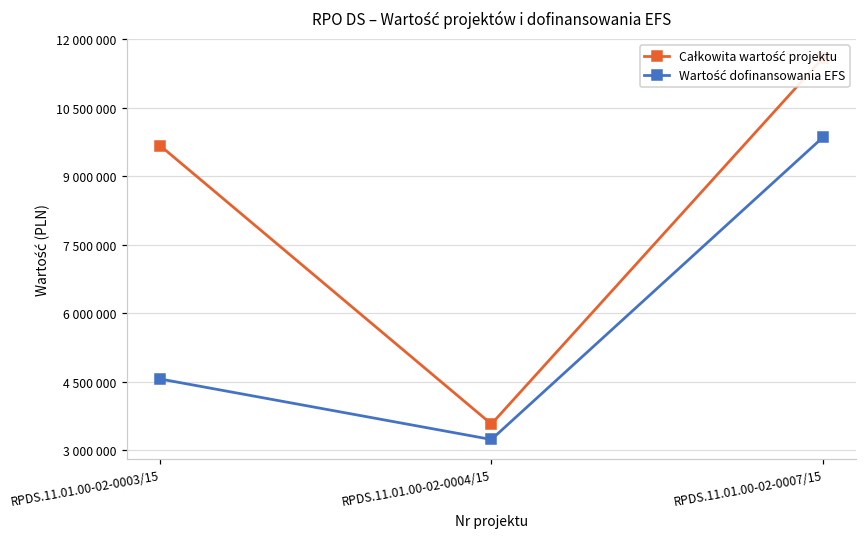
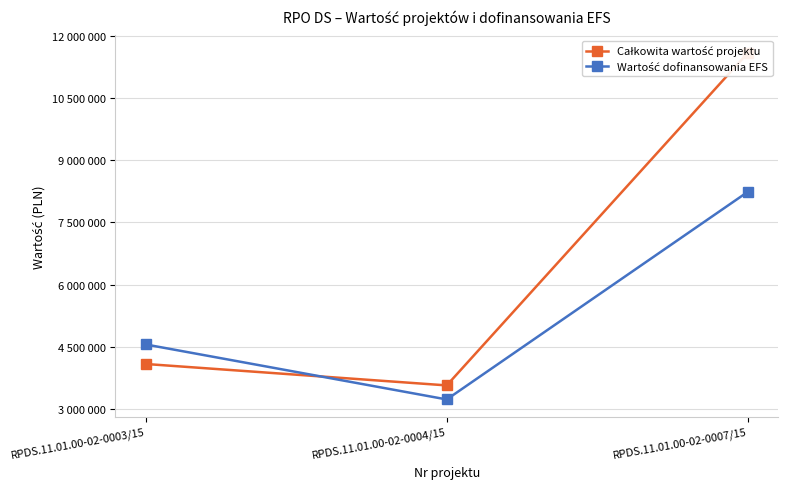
  {
    "Całkowita wartość projektu": {
-     "RPDS.11.01.00-02-0003/15": 9700000,
+     "RPDS.11.01.00-02-0003/15": 4100000,
      "RPDS.11.01.00-02-0004/15": 3600000
    },
    "Wartość dofinansowania EFS": {
      "RPDS.11.01.00-02-0003/15": 4600000,
      "RPDS.11.01.00-02-0004/15": 3200000,
-     "RPDS.11.01.00-02-0007/15": 9800000
+     "RPDS.11.01.00-02-0007/15": 8200000
    }
  }
